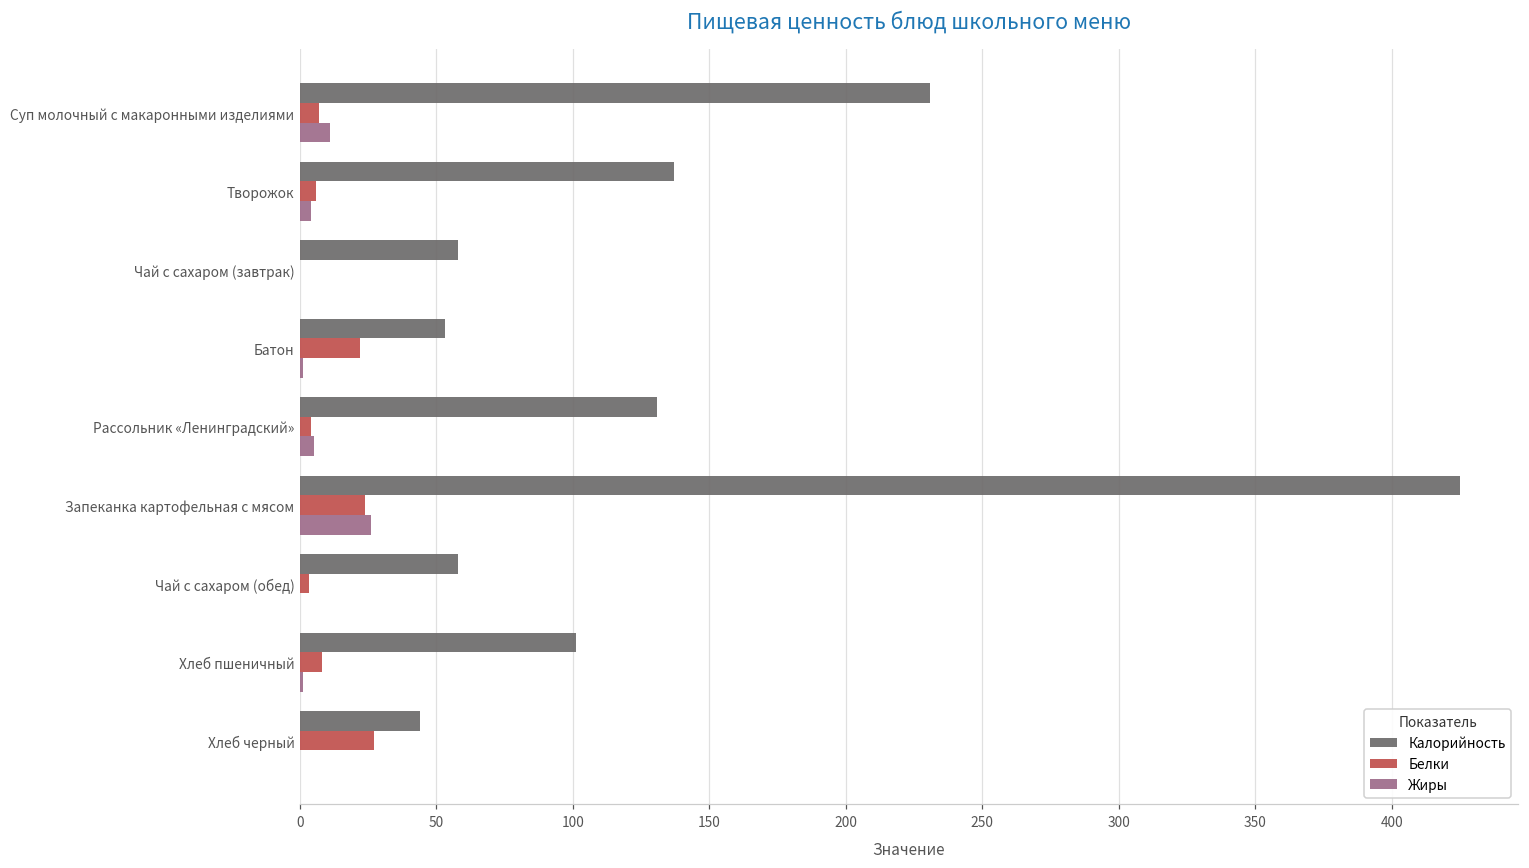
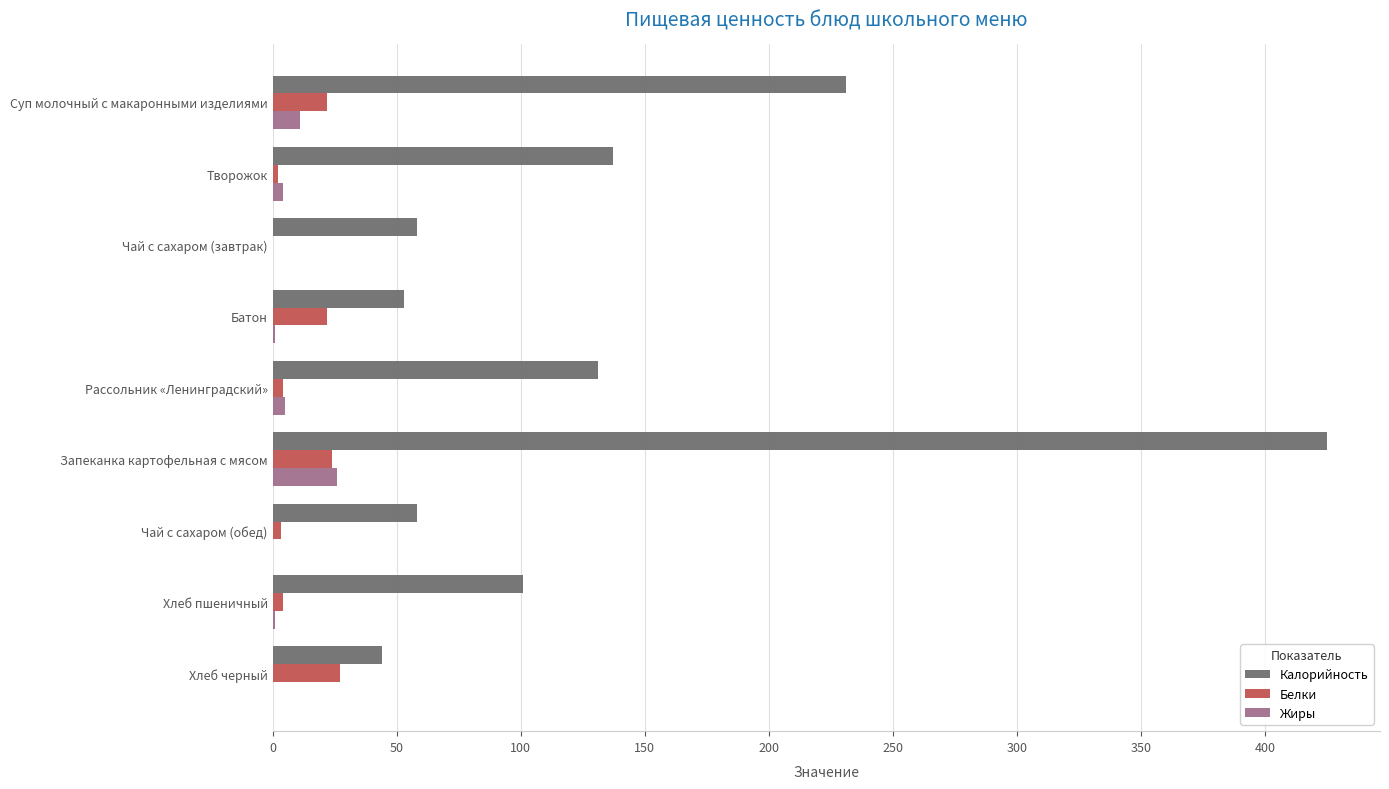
  {
    "Белки": {
-     "Суп молочный с макаронными изделиями": 7,
-     "Творожок": 6,
+     "Суп молочный с макаронными изделиями": 22,
+     "Творожок": 2,
      "Батон": 22,
      "Рассольник «Ленинградский»": 4,
      "Запеканка картофельная с мясом": 24,
      "Чай с сахаром (обед)": 4,
-     "Хлеб пшеничный": 8,
+     "Хлеб пшеничный": 4,
      "Хлеб черный": 27
    }
  }
